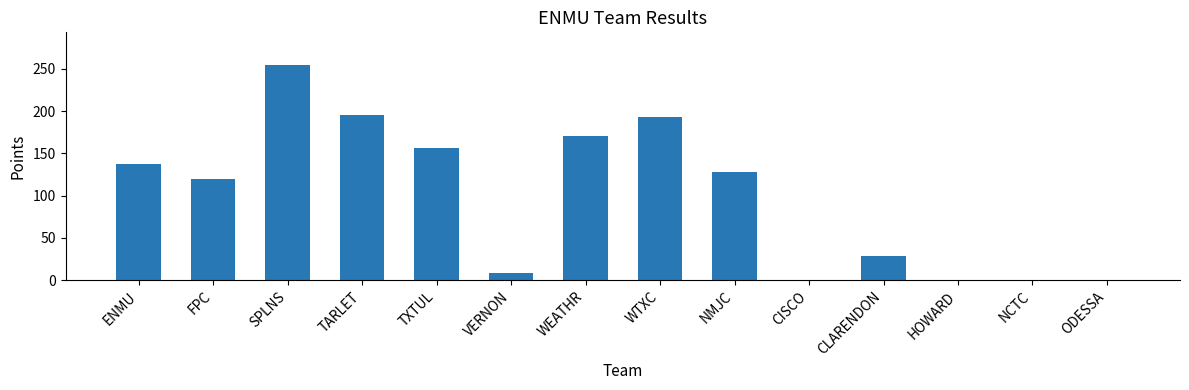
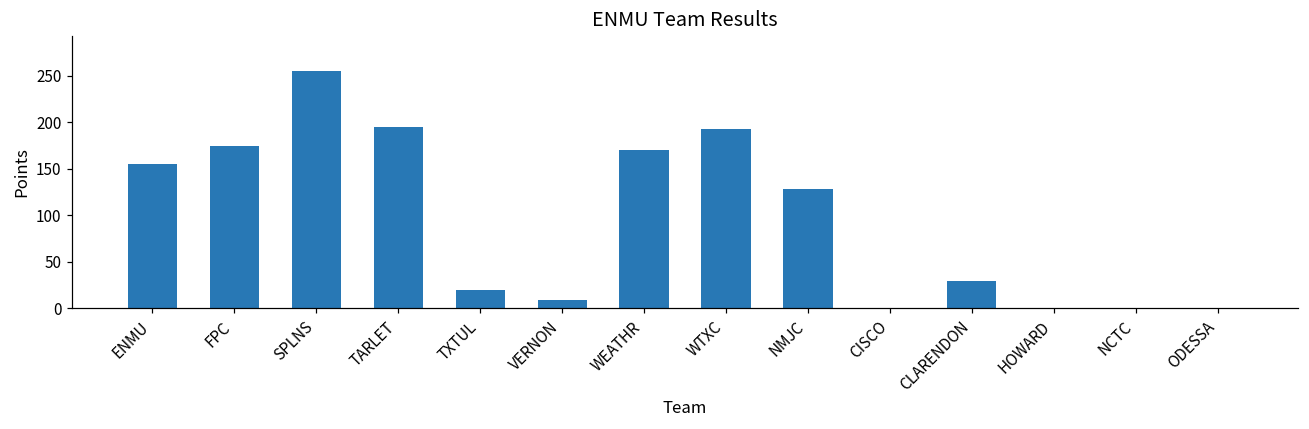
  {
-   "ENMU": 140,
-   "FPC": 120,
+   "ENMU": 160,
+   "FPC": 170,
    "SPLNS": 260,
    "TARLET": 200,
-   "TXTUL": 160,
+   "TXTUL": 20,
    "VERNON": 10,
    "WEATHR": 170,
    "WTXC": 190,
    "NMJC": 130,
    "CISCO": 0,
    "CLARENDON": 30,
    "HOWARD": 0,
    "NCTC": 0,
    "ODESSA": 0
  }
